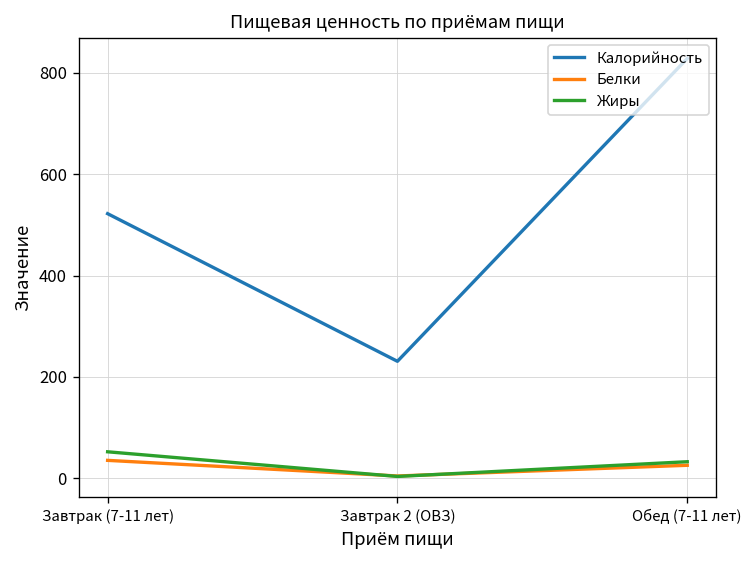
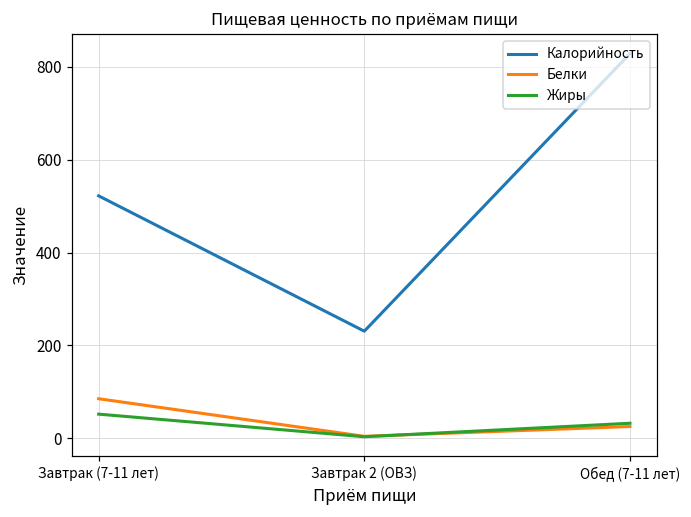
  {
    "Калорийность": {
      "Завтрак (7-11 лет)": 520,
      "Завтрак 2 (ОВЗ)": 230
    },
    "Белки": {
-     "Завтрак (7-11 лет)": 40,
+     "Завтрак (7-11 лет)": 90,
      "Обед (7-11 лет)": 30
    },
    "Жиры": {
      "Завтрак (7-11 лет)": 50,
      "Обед (7-11 лет)": 30
    }
  }
